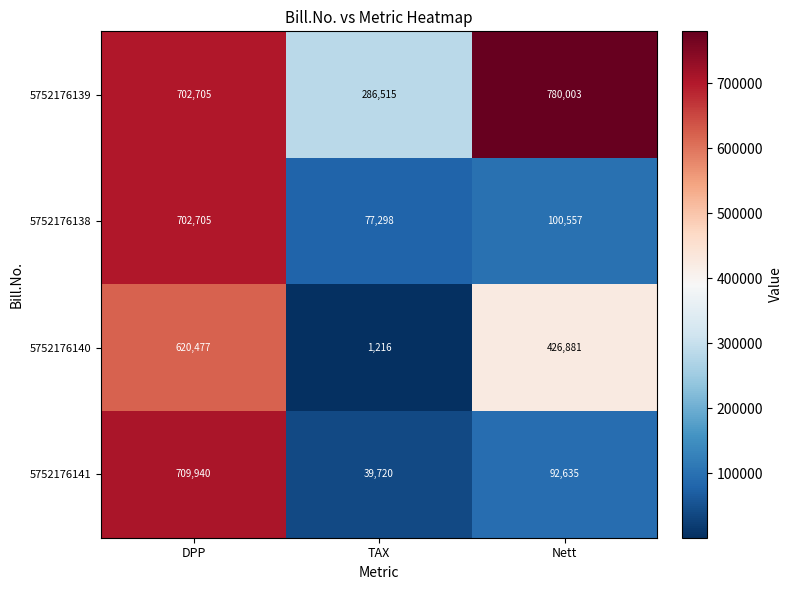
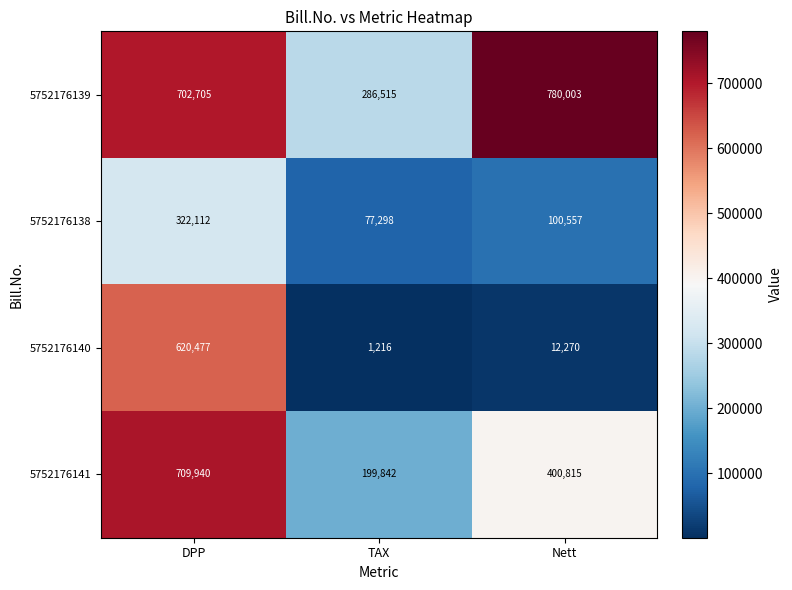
  {
    "5752176139": {
      "DPP": "702,705",
      "TAX": "286,515",
      "Nett": "780,003"
    },
    "5752176138": {
-     "DPP": "702,705",
+     "DPP": "322,112",
      "TAX": "77,298",
      "Nett": "100,557"
    },
    "5752176140": {
      "DPP": "620,477",
      "TAX": "1,216",
-     "Nett": "426,881"
+     "Nett": "12,270"
    },
    "5752176141": {
      "DPP": "709,940",
-     "TAX": "39,720",
-     "Nett": "92,635"
+     "TAX": "199,842",
+     "Nett": "400,815"
    }
  }
